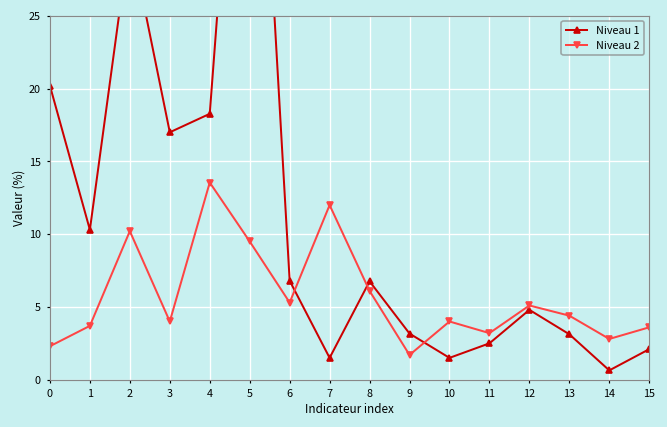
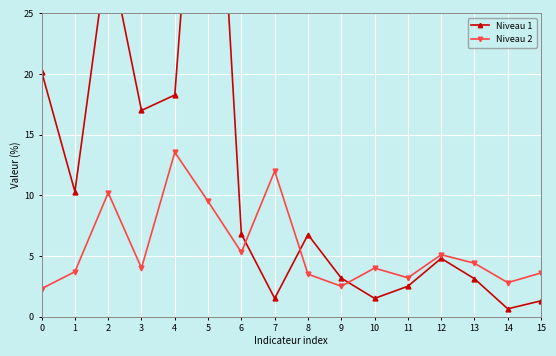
  {
    "Niveau 1": {
      "0": 20.2,
      "1": 10.3,
      "3": 17.0,
      "4": 18.3,
      "6": 6.8,
      "7": 1.5,
      "8": 6.8,
      "9": 3.2,
      "10": 1.5,
      "11": 2.5,
      "12": 4.8,
      "13": 3.1,
      "14": 0.6,
-     "15": 2.1
+     "15": 1.3
    },
    "Niveau 2": {
      "0": 2.3,
      "1": 3.7,
      "2": 10.2,
      "3": 4.0,
      "4": 13.6,
      "5": 9.5,
      "6": 5.3,
      "7": 12.0,
-     "8": 6.1,
-     "9": 1.7,
+     "8": 3.5,
+     "9": 2.5,
      "10": 4.0,
      "11": 3.2,
      "12": 5.1,
      "13": 4.4,
      "14": 2.8,
      "15": 3.6
    }
  }
